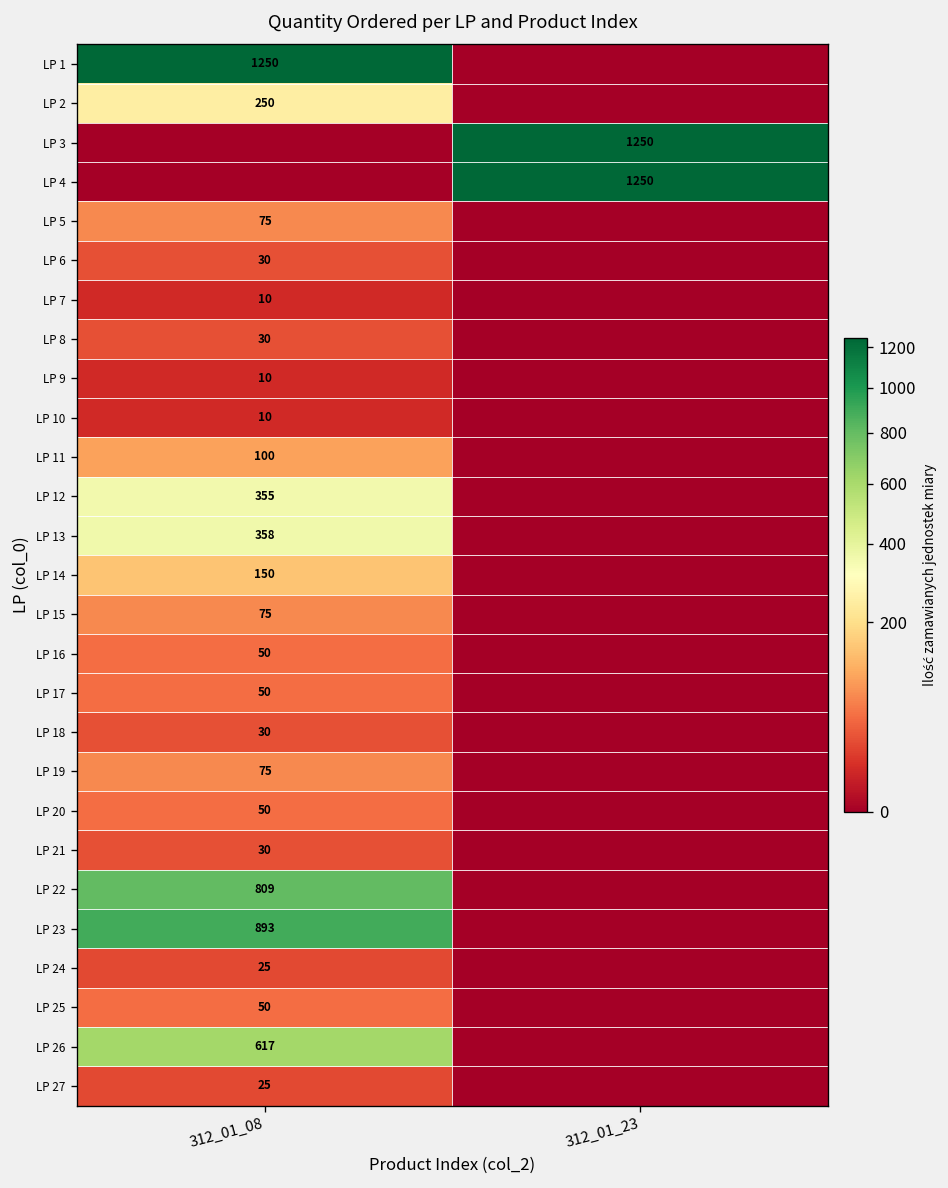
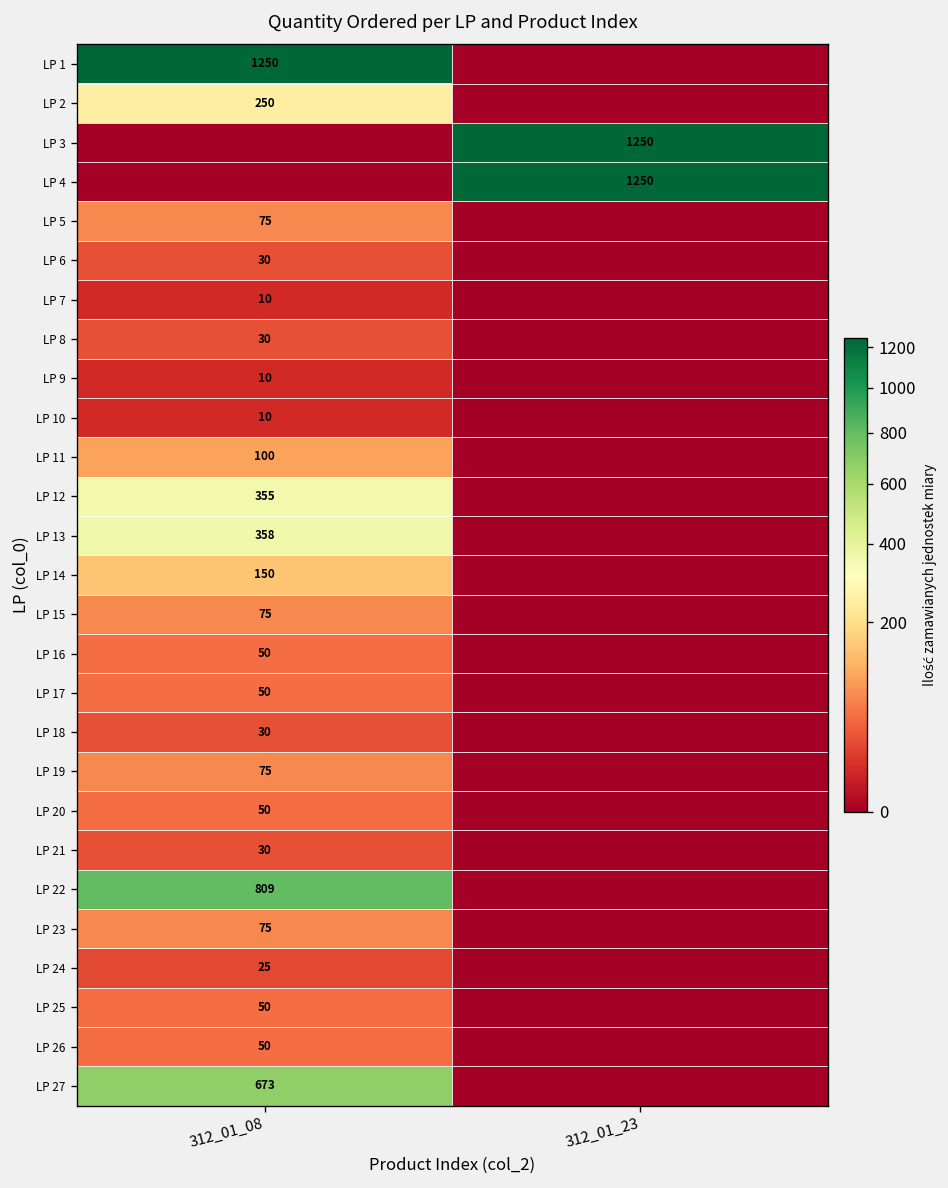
  {
    "LP 1": {
      "312_01_08": 1250
    },
    "LP 2": {
      "312_01_08": 250
    },
    "LP 3": {
      "312_01_23": 1250
    },
    "LP 4": {
      "312_01_23": 1250
    },
    "LP 5": {
      "312_01_08": 75
    },
    "LP 6": {
      "312_01_08": 30
    },
    "LP 7": {
      "312_01_08": 10
    },
    "LP 8": {
      "312_01_08": 30
    },
    "LP 9": {
      "312_01_08": 10
    },
    "LP 10": {
      "312_01_08": 10
    },
    "LP 11": {
      "312_01_08": 100
    },
    "LP 12": {
      "312_01_08": 355
    },
    "LP 13": {
      "312_01_08": 358
    },
    "LP 14": {
      "312_01_08": 150
    },
    "LP 15": {
      "312_01_08": 75
    },
    "LP 16": {
      "312_01_08": 50
    },
    "LP 17": {
      "312_01_08": 50
    },
    "LP 18": {
      "312_01_08": 30
    },
    "LP 19": {
      "312_01_08": 75
    },
    "LP 20": {
      "312_01_08": 50
    },
    "LP 21": {
      "312_01_08": 30
    },
    "LP 22": {
      "312_01_08": 809
    },
    "LP 23": {
-     "312_01_08": 893
+     "312_01_08": 75
    },
    "LP 24": {
      "312_01_08": 25
    },
    "LP 25": {
      "312_01_08": 50
    },
    "LP 26": {
-     "312_01_08": 617
+     "312_01_08": 50
    },
    "LP 27": {
-     "312_01_08": 25
+     "312_01_08": 673
    }
  }
